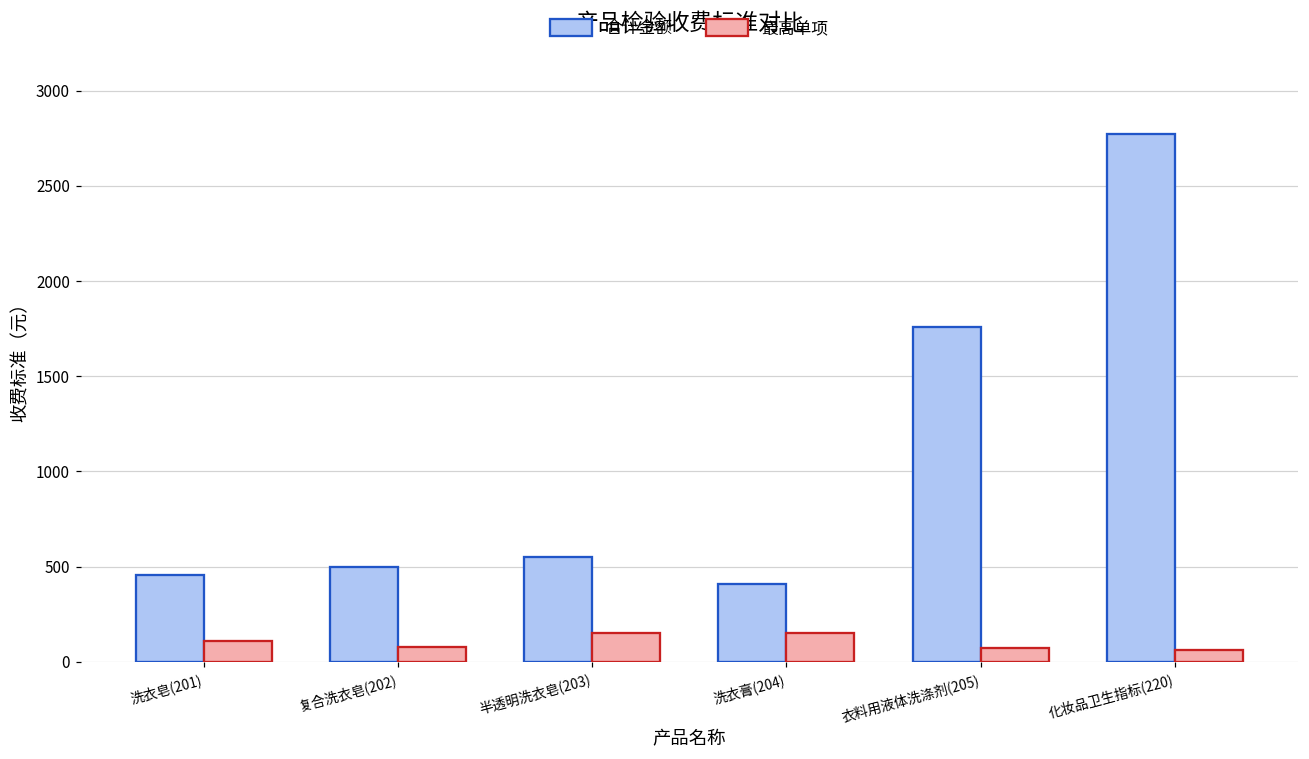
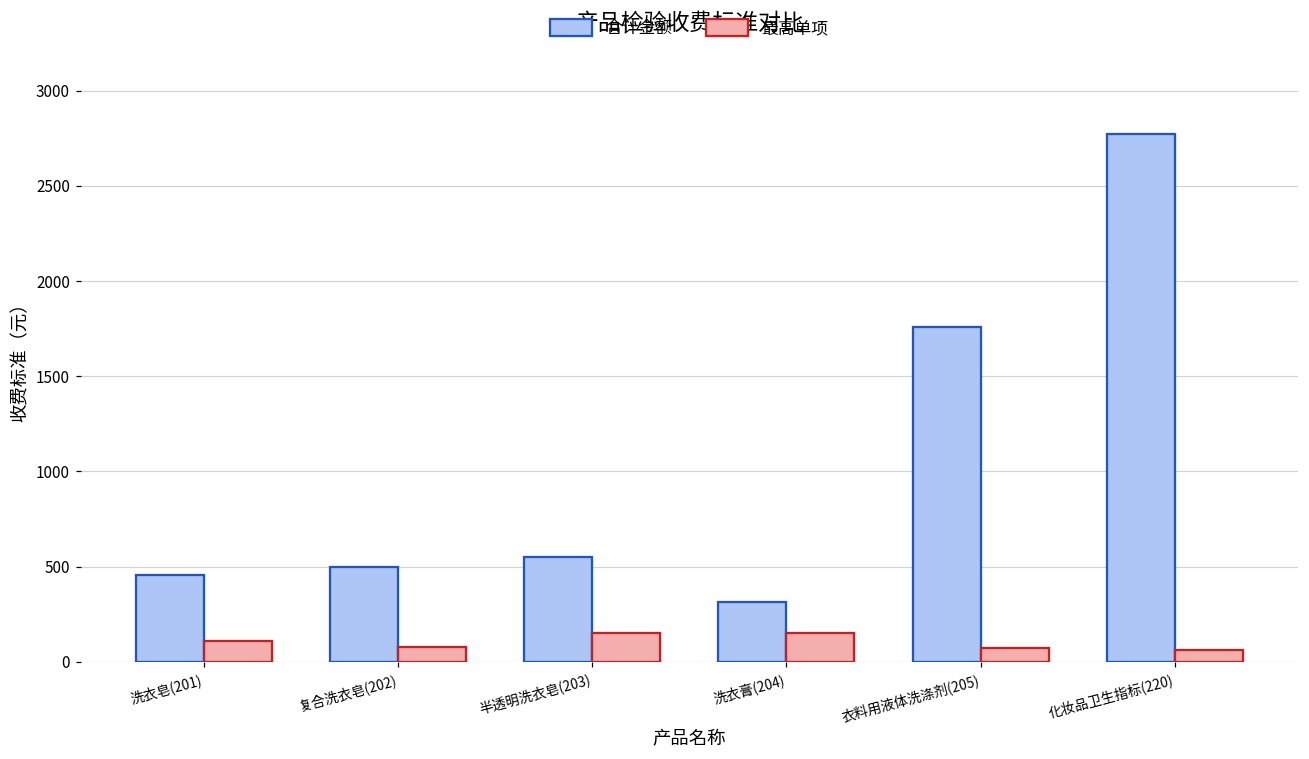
  {
    "合计金额": {
      "洗衣皂(201)": 450,
      "复合洗衣皂(202)": 500,
      "半透明洗衣皂(203)": 550,
-     "洗衣膏(204)": 410,
+     "洗衣膏(204)": 310,
      "衣料用液体洗涤剂(205)": 1760,
      "化妆品卫生指标(220)": 2770
    },
    "最高单项": {
      "洗衣皂(201)": 110,
      "复合洗衣皂(202)": 80,
      "半透明洗衣皂(203)": 150,
      "洗衣膏(204)": 150,
      "衣料用液体洗涤剂(205)": 70,
      "化妆品卫生指标(220)": 60
    }
  }
